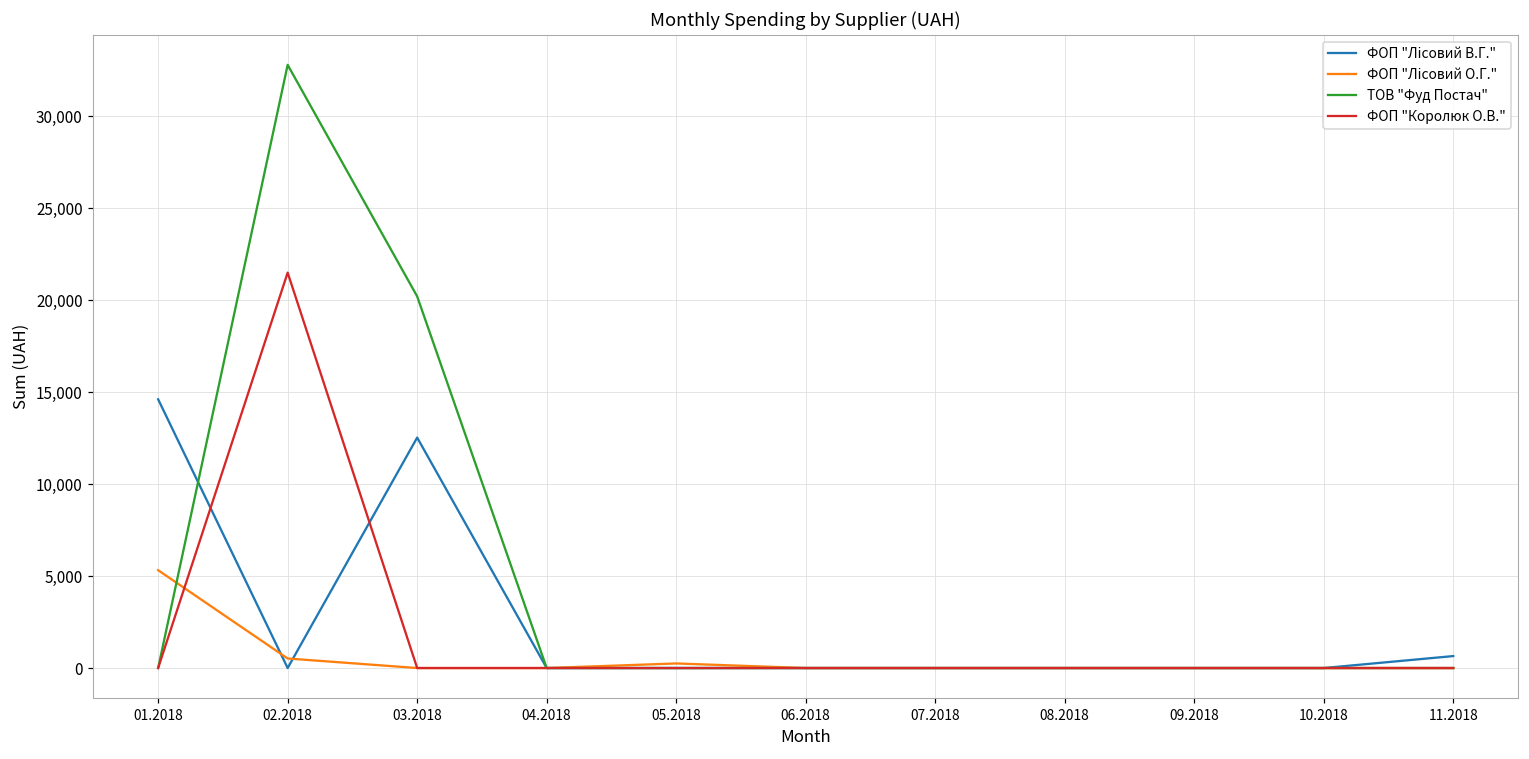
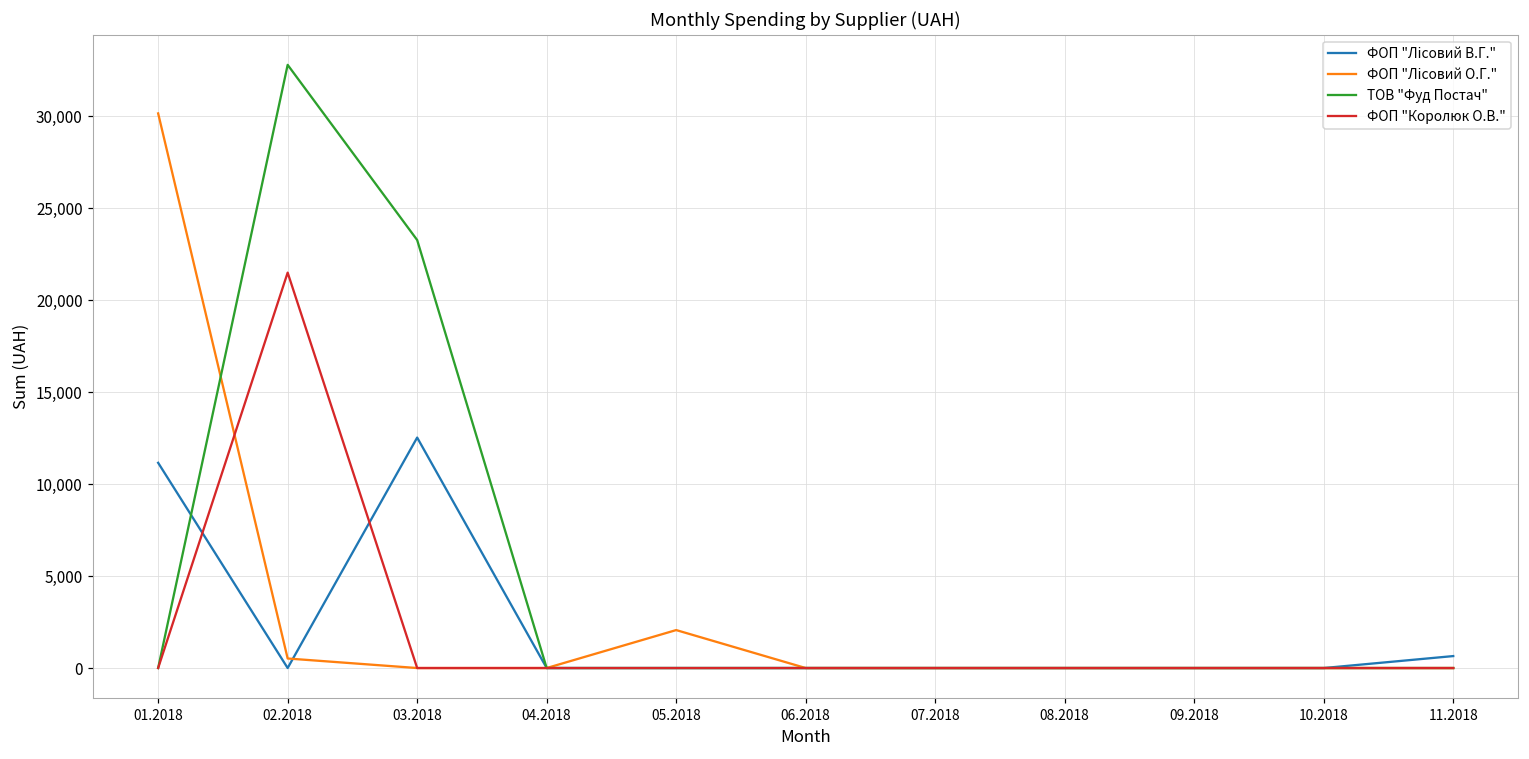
  {
    "ФОП \"Лісовий В.Г.\"": {
-     "01.2018": "14,600",
+     "01.2018": "11,200",
      "02.2018": "0",
      "03.2018": "12,500",
      "11.2018": "700"
    },
    "ФОП \"Лісовий О.Г.\"": {
-     "01.2018": "5,300",
+     "01.2018": "30,200",
      "02.2018": "500",
-     "05.2018": "200"
+     "05.2018": "2,100"
    },
    "ТОВ \"Фуд Постач\"": {
      "02.2018": "32,800",
-     "03.2018": "20,200"
+     "03.2018": "23,300"
    },
    "ФОП \"Королюк О.В.\"": {
      "02.2018": "21,500"
    }
  }
